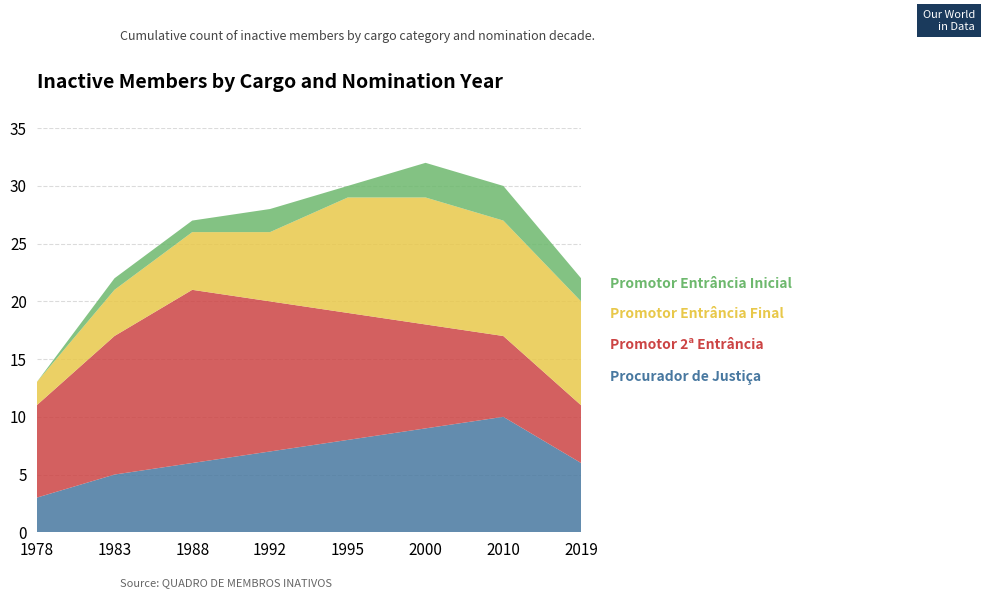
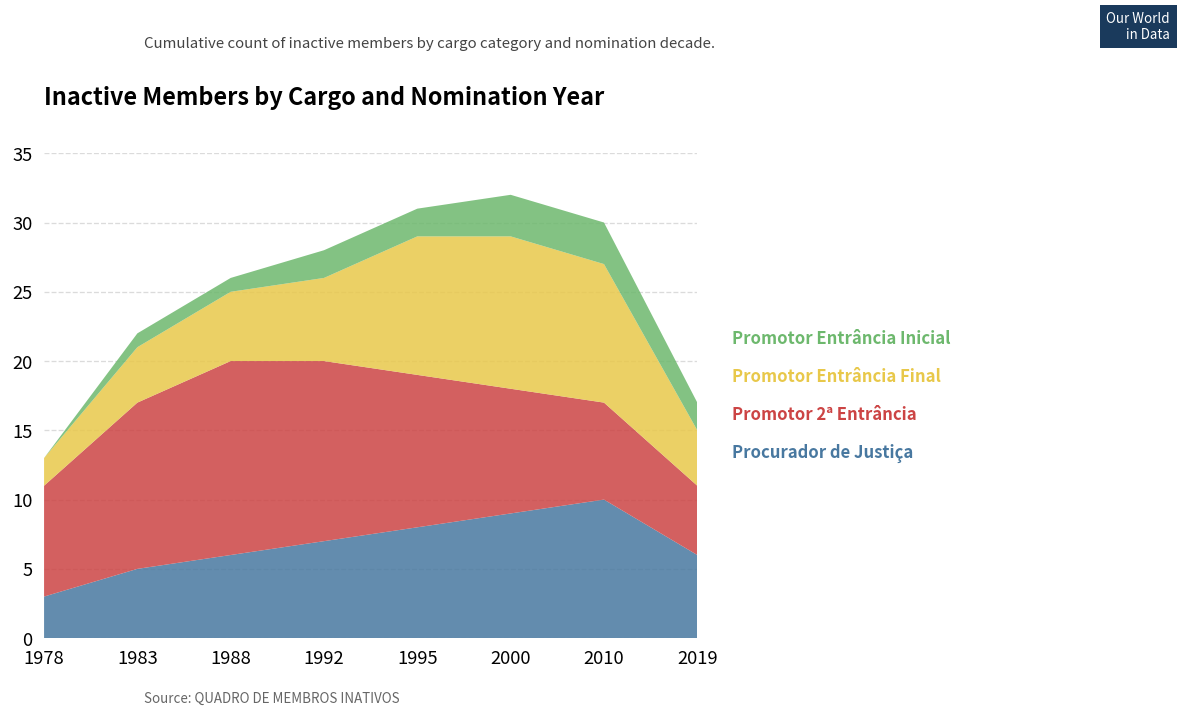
  {
    "Procurador de Justiça": {
      "1978": 3,
      "1983": 5,
      "1988": 6,
      "1992": 7,
      "1995": 8,
      "2000": 9,
      "2010": 10,
      "2019": 6
    },
    "Promotor 2ª Entrância": {
      "1978": 8,
      "1983": 12,
-     "1988": 15,
+     "1988": 14,
      "1992": 13,
      "1995": 11,
      "2000": 9,
      "2010": 7,
      "2019": 5
    },
    "Promotor Entrância Final": {
      "1983": 4,
      "1988": 5,
      "1992": 6,
      "1995": 10,
      "2000": 11,
      "2010": 10,
-     "2019": 9
+     "2019": 4
    },
    "Promotor Entrância Inicial": {
      "1983": 1,
      "1988": 1,
      "1992": 2,
-     "1995": 1,
+     "1995": 2,
      "2000": 3,
      "2010": 3,
      "2019": 2
    }
  }
